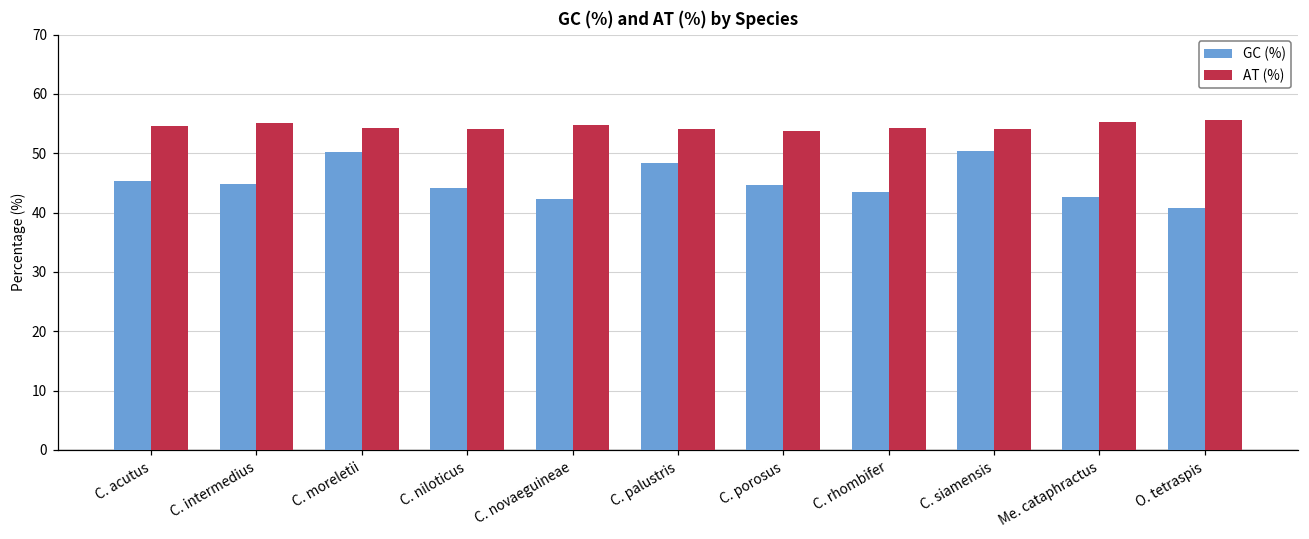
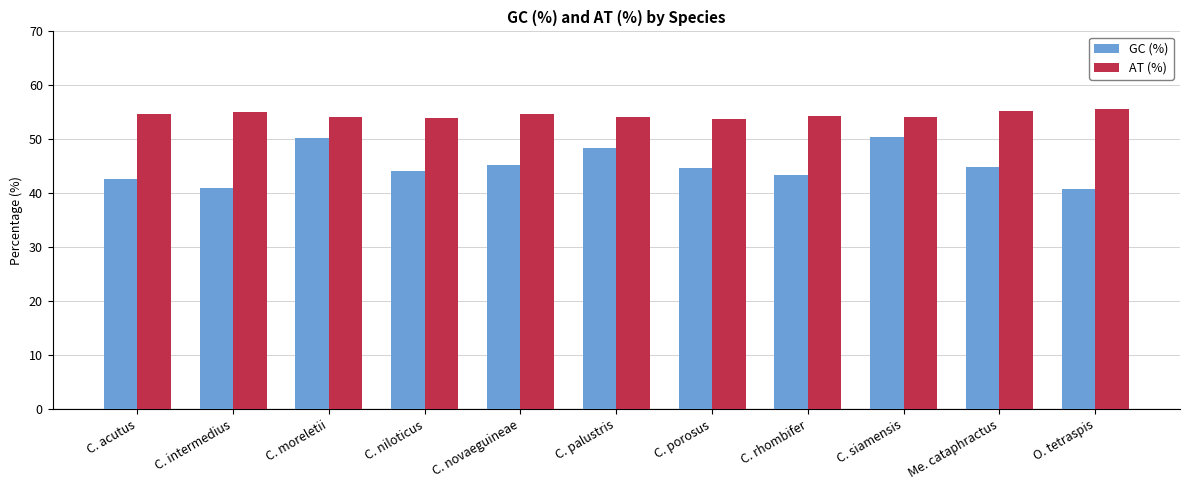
  {
    "GC (%)": {
-     "C. acutus": 45,
-     "C. intermedius": 45,
+     "C. acutus": 43,
+     "C. intermedius": 41,
      "C. moreletii": 50,
      "C. niloticus": 44,
-     "C. novaeguineae": 42,
+     "C. novaeguineae": 45,
      "C. palustris": 48,
      "C. porosus": 45,
      "C. rhombifer": 43,
      "C. siamensis": 50,
-     "Me. cataphractus": 43,
+     "Me. cataphractus": 45,
      "O. tetraspis": 41
    },
    "AT (%)": {
      "C. acutus": 55,
      "C. intermedius": 55,
      "C. moreletii": 54,
      "C. niloticus": 54,
      "C. novaeguineae": 55,
      "C. palustris": 54,
      "C. porosus": 54,
      "C. rhombifer": 54,
      "C. siamensis": 54,
      "Me. cataphractus": 55,
      "O. tetraspis": 56
    }
  }
